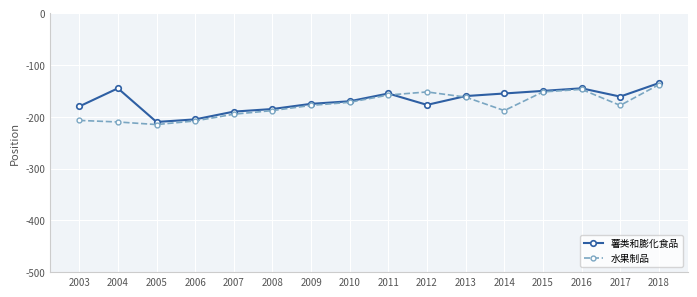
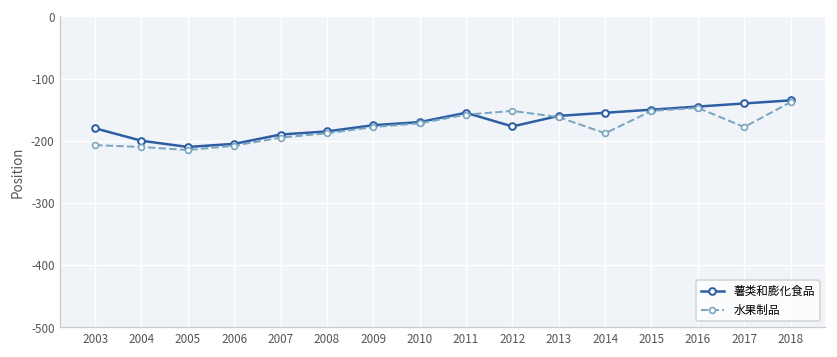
  {
    "薯类和膨化食品": {
      "2003": -180,
-     "2004": -150,
+     "2004": -200,
      "2005": -210,
      "2007": -190,
      "2012": -180,
      "2014": -160,
-     "2017": -160
+     "2017": -140
    },
    "水果制品": {
      "2003": -210,
      "2004": -210,
      "2005": -220,
      "2007": -200,
      "2012": -150,
      "2014": -190,
      "2017": -180
    }
  }
